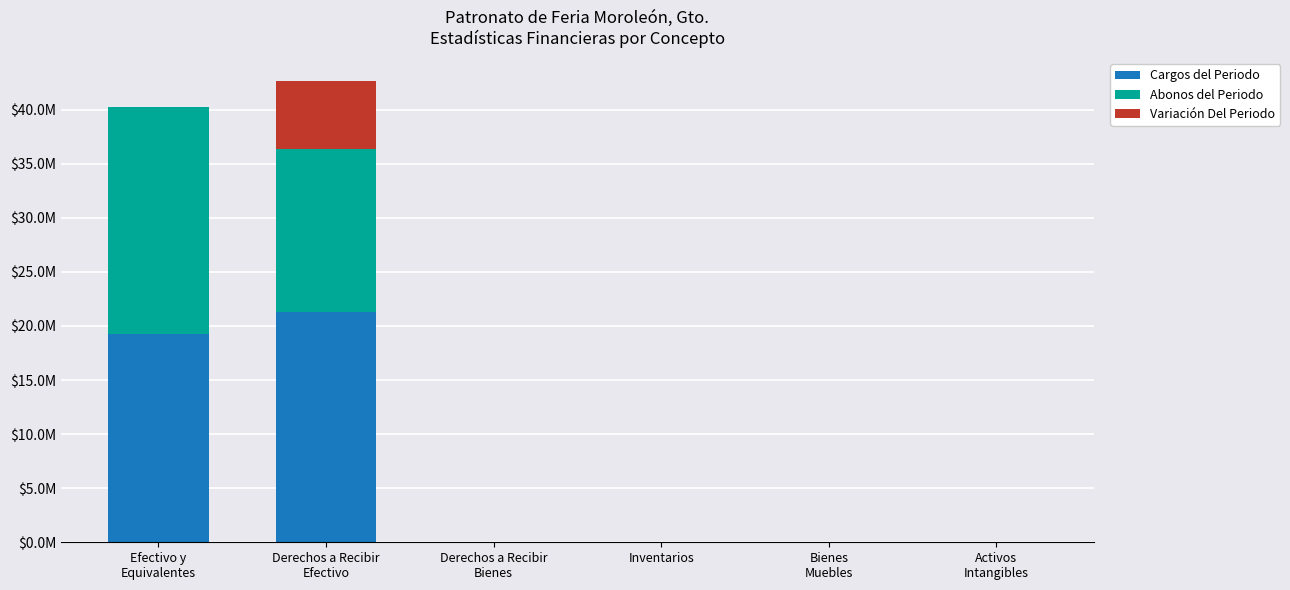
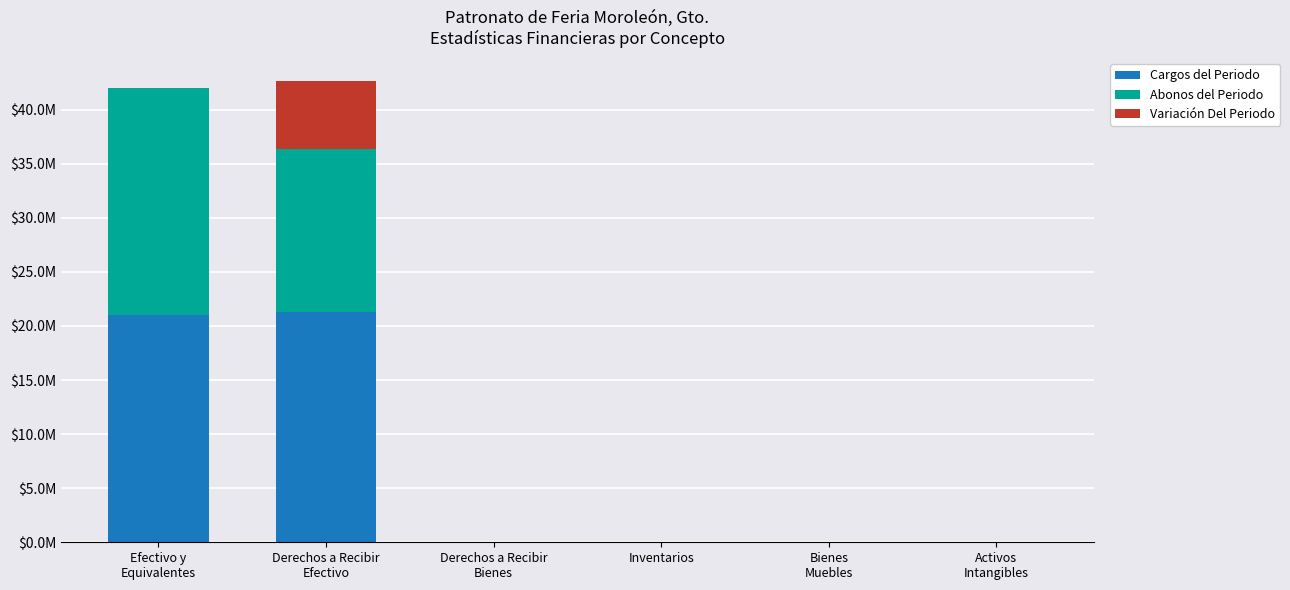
  {
    "Cargos del Periodo": {
-     "Efectivo y Equivalentes": "$19300000",
+     "Efectivo y Equivalentes": "$21000000",
      "Derechos a Recibir Efectivo": "$21300000",
      "Derechos a Recibir Bienes": "$0",
      "Inventarios": "$0",
      "Bienes Muebles": "$0",
      "Activos Intangibles": "$0"
    },
    "Abonos del Periodo": {
      "Efectivo y Equivalentes": "$21000000",
      "Derechos a Recibir Efectivo": "$15000000",
      "Derechos a Recibir Bienes": "$0",
      "Inventarios": "$0",
      "Bienes Muebles": "$0",
      "Activos Intangibles": "$0"
    },
    "Variación Del Periodo": {
      "Derechos a Recibir Efectivo": "$6300000",
      "Derechos a Recibir Bienes": "$0",
      "Inventarios": "$0",
      "Bienes Muebles": "$0",
      "Activos Intangibles": "$0"
    }
  }
